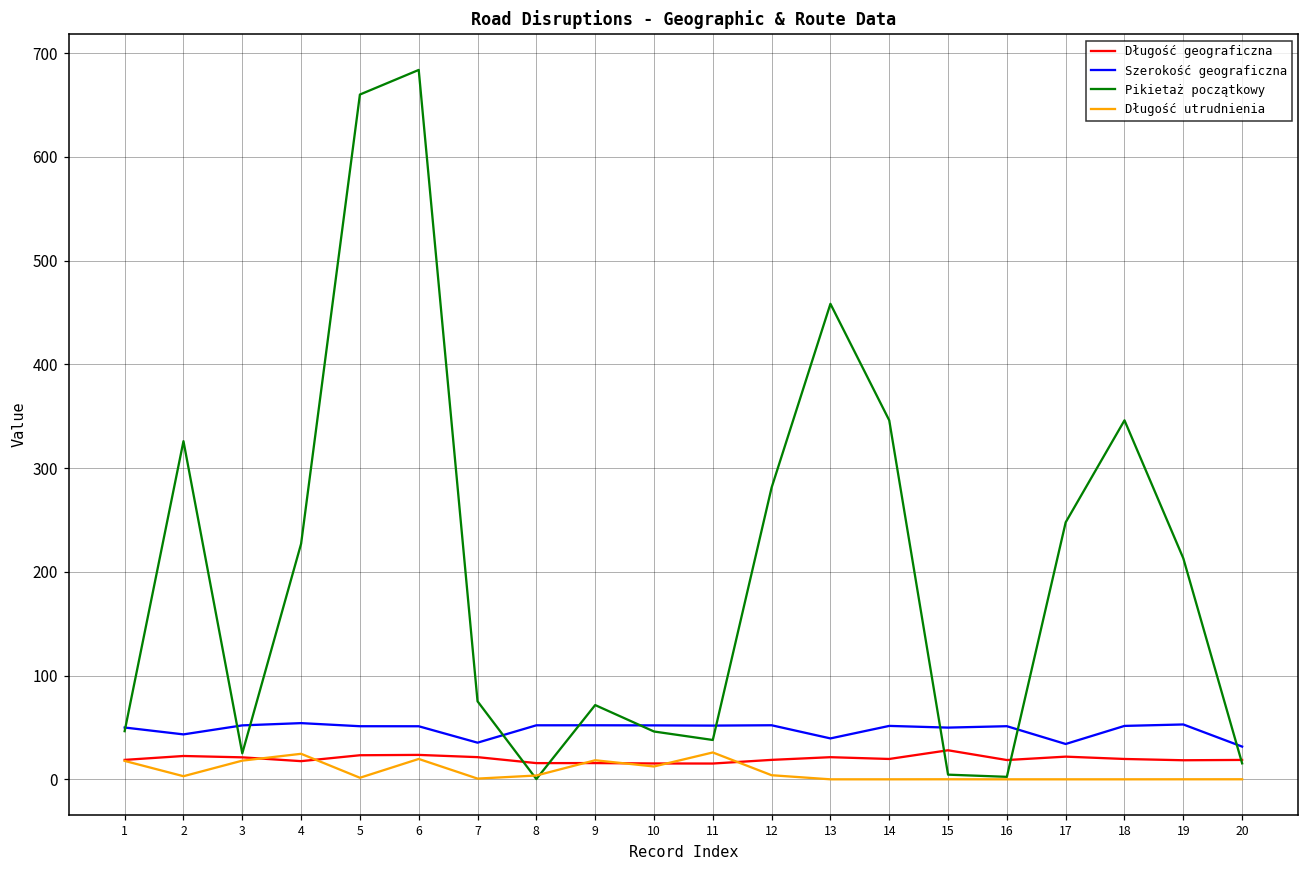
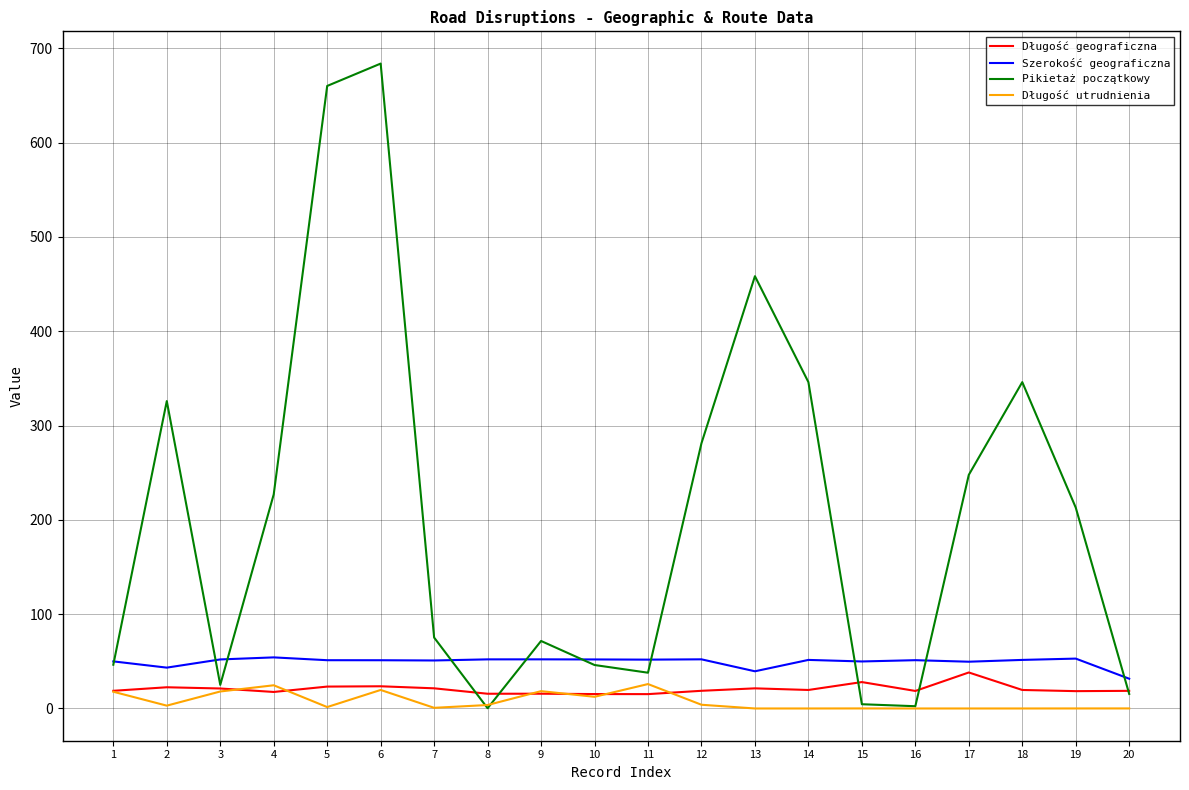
  {
    "Długość geograficzna": {
      "2": 20,
      "3": 20,
      "4": 20,
      "5": 20,
      "6": 20,
      "7": 20,
      "8": 20,
      "9": 20,
      "10": 20,
      "11": 20,
      "12": 20,
      "13": 20,
      "14": 20,
      "15": 30,
      "16": 20,
-     "17": 20,
+     "17": 40,
      "18": 20,
      "19": 20,
      "20": 20
    },
    "Szerokość geograficzna": {
      "1": 50,
      "2": 40,
      "3": 50,
      "4": 50,
      "5": 50,
      "6": 50,
-     "7": 40,
+     "7": 50,
      "8": 50,
      "9": 50,
      "10": 50,
      "11": 50,
      "12": 50,
      "13": 40,
      "14": 50,
      "15": 50,
      "16": 50,
-     "17": 30,
+     "17": 50,
      "18": 50,
      "19": 50,
      "20": 30
    },
    "Pikietaż początkowy": {
      "1": 50,
      "2": 330,
      "3": 30,
      "4": 230,
      "5": 660,
      "6": 680,
      "7": 80,
      "8": 0,
      "9": 70,
      "10": 50,
      "11": 40,
      "12": 280,
      "13": 460,
      "14": 350,
      "15": 0,
      "17": 250,
      "18": 350,
      "19": 210,
      "20": 20
    },
    "Długość utrudnienia": {
      "2": 0,
      "3": 20,
      "4": 20,
      "5": 0,
      "6": 20,
      "7": 0,
      "8": 0,
      "9": 20,
      "10": 10,
      "11": 30,
      "12": 0,
      "13": 0,
      "14": 0,
      "15": 0,
      "17": 0,
      "18": 0,
      "19": 0,
      "20": 0
    }
  }
